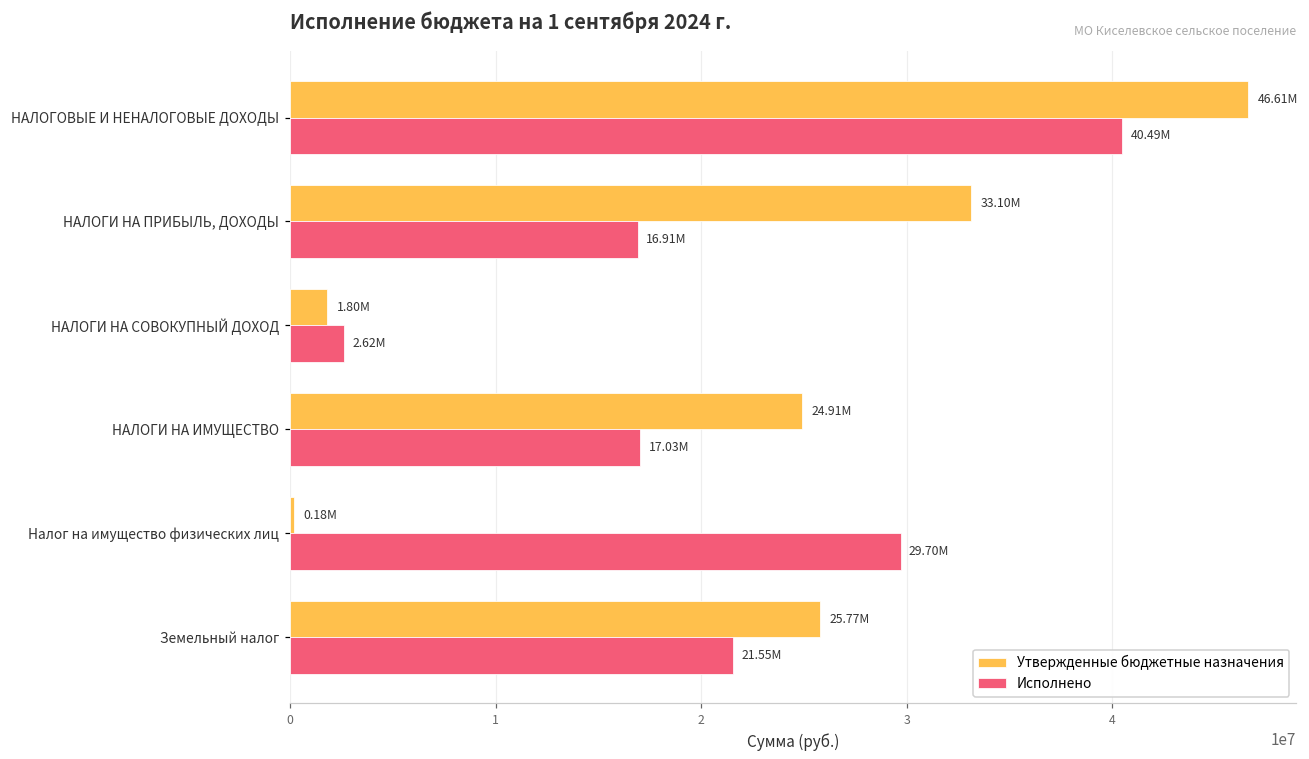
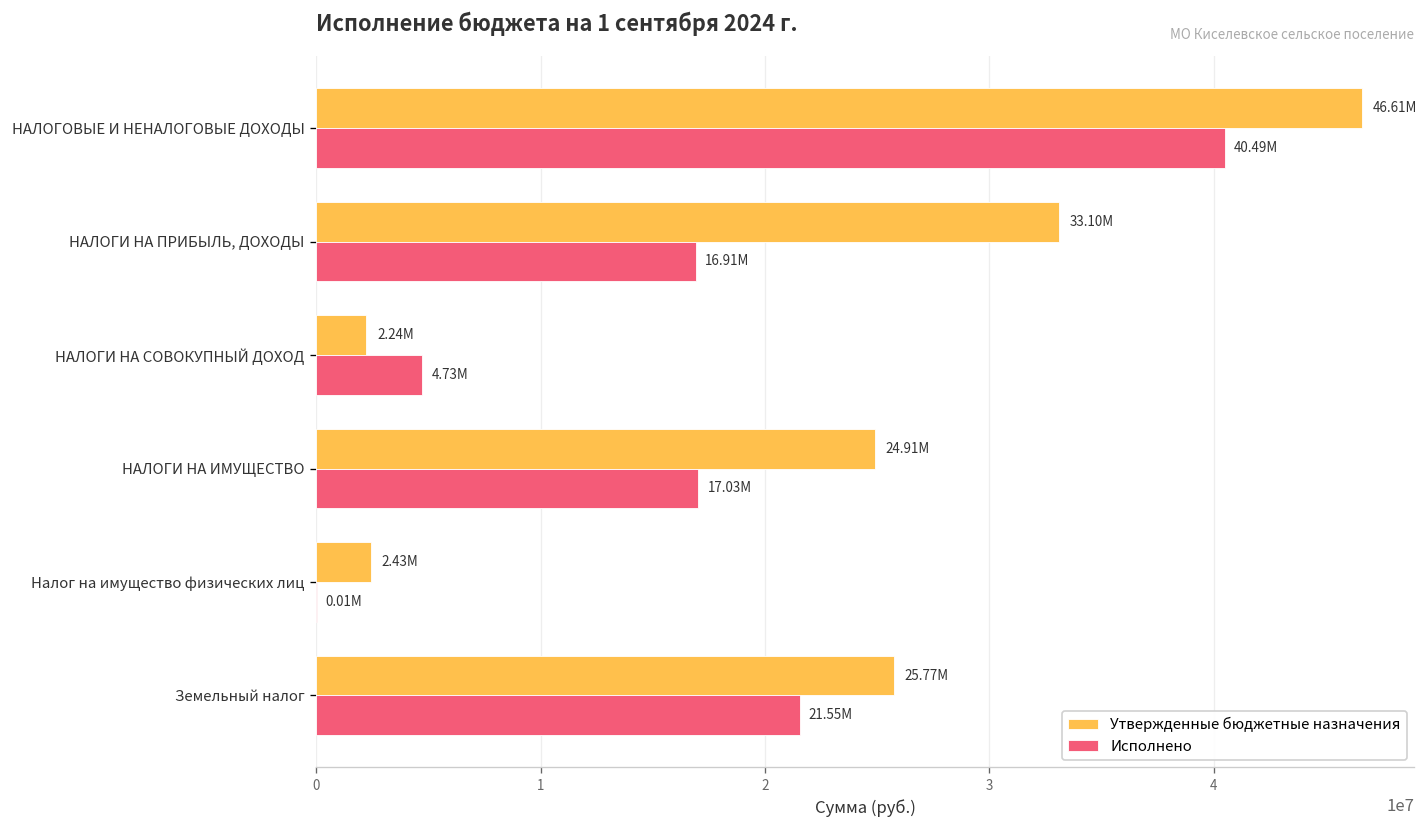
  {
    "Утвержденные бюджетные назначения": {
      "НАЛОГОВЫЕ И НЕНАЛОГОВЫЕ ДОХОДЫ": "46.61M",
      "НАЛОГИ НА ПРИБЫЛЬ, ДОХОДЫ": "33.10M",
-     "НАЛОГИ НА СОВОКУПНЫЙ ДОХОД": "1.80M",
+     "НАЛОГИ НА СОВОКУПНЫЙ ДОХОД": "2.24M",
      "НАЛОГИ НА ИМУЩЕСТВО": "24.91M",
-     "Налог на имущество физических лиц": "0.18M",
+     "Налог на имущество физических лиц": "2.43M",
      "Земельный налог": "25.77M"
    },
    "Исполнено": {
      "НАЛОГОВЫЕ И НЕНАЛОГОВЫЕ ДОХОДЫ": "40.49M",
      "НАЛОГИ НА ПРИБЫЛЬ, ДОХОДЫ": "16.91M",
-     "НАЛОГИ НА СОВОКУПНЫЙ ДОХОД": "2.62M",
+     "НАЛОГИ НА СОВОКУПНЫЙ ДОХОД": "4.73M",
      "НАЛОГИ НА ИМУЩЕСТВО": "17.03M",
-     "Налог на имущество физических лиц": "29.70M",
+     "Налог на имущество физических лиц": "0.01M",
      "Земельный налог": "21.55M"
    }
  }
